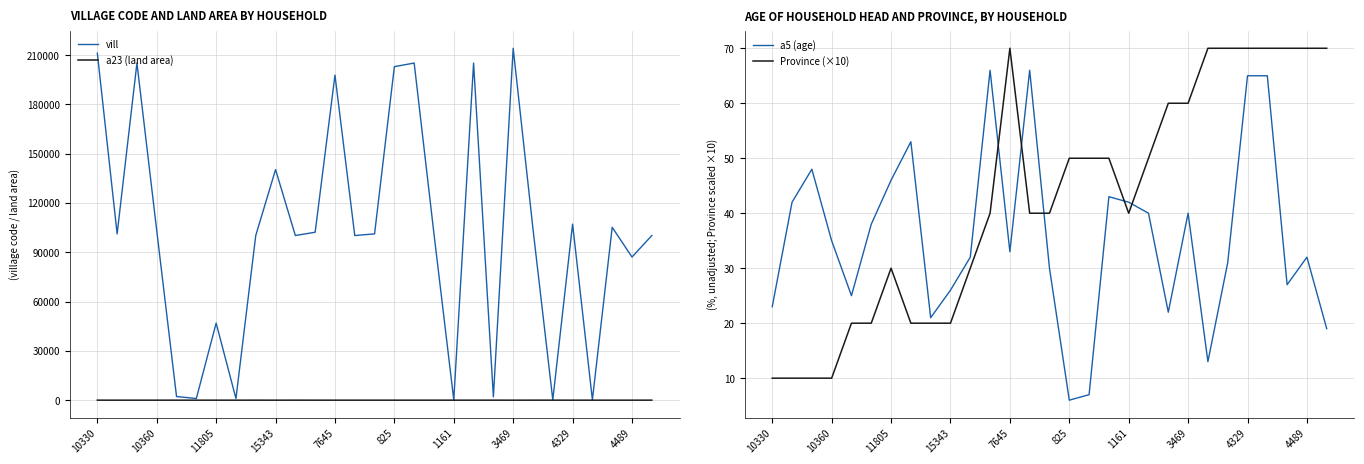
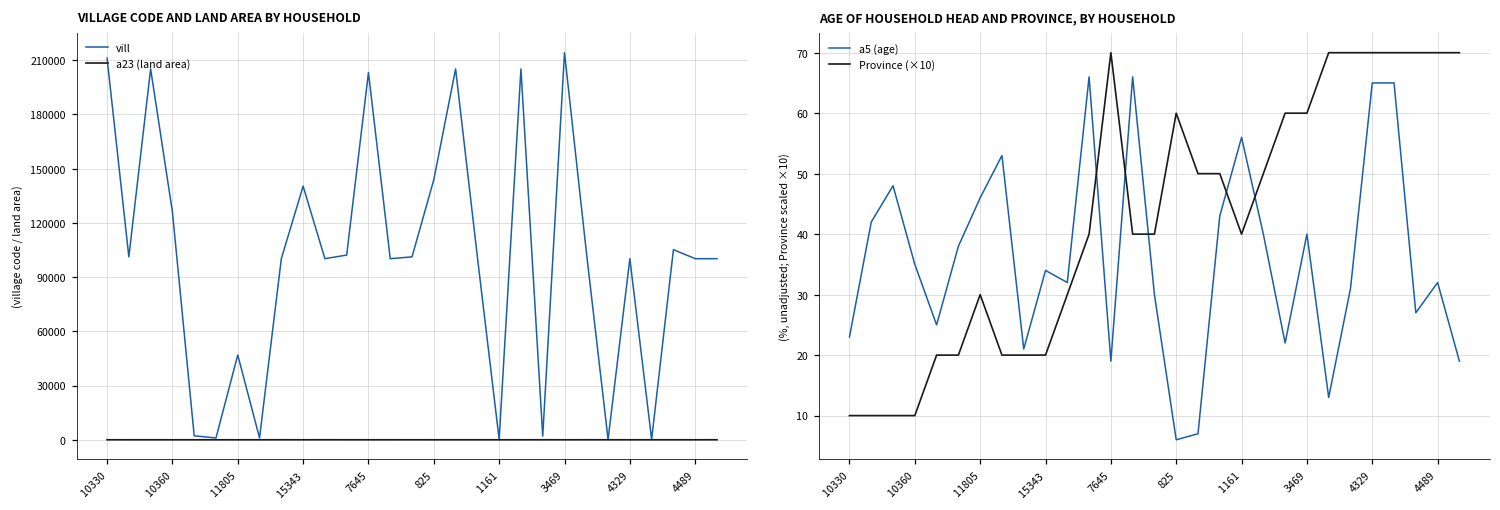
  {
    "VILLAGE CODE AND LAND AREA BY HOUSEHOLD": {
      "vill": {
        "10330": 211000,
-       "10360": 103000,
+       "10360": 126000,
        "11805": 47000,
        "15343": 140000,
-       "7645": 198000,
-       "825": 203000,
+       "7645": 203000,
+       "825": 144000,
        "3469": 214000,
-       "4329": 107000,
-       "4489": 87000
+       "4329": 100000,
+       "4489": 100000
      },
      "a23 (land area)": {
        "10330": 0,
        "10360": 0,
        "11805": 0,
        "15343": 0,
        "7645": 0,
        "825": 0,
        "3469": 0,
        "4329": 0,
        "4489": 0
      }
    },
    "AGE OF HOUSEHOLD HEAD AND PROVINCE, BY HOUSEHOLD": {
      "a5 (age)": {
        "10330": 23,
        "10360": 35,
        "11805": 46,
-       "15343": 26,
-       "7645": 33,
+       "15343": 34,
+       "7645": 19,
        "825": 6,
-       "1161": 42,
+       "1161": 56,
        "3469": 40,
        "4329": 65,
        "4489": 32
      },
      "Province (×10)": {
        "10330": 10,
        "10360": 10,
        "11805": 30,
        "15343": 20,
        "7645": 70,
-       "825": 50,
+       "825": 60,
        "1161": 40,
        "3469": 60,
        "4329": 70,
        "4489": 70
      }
    }
  }
